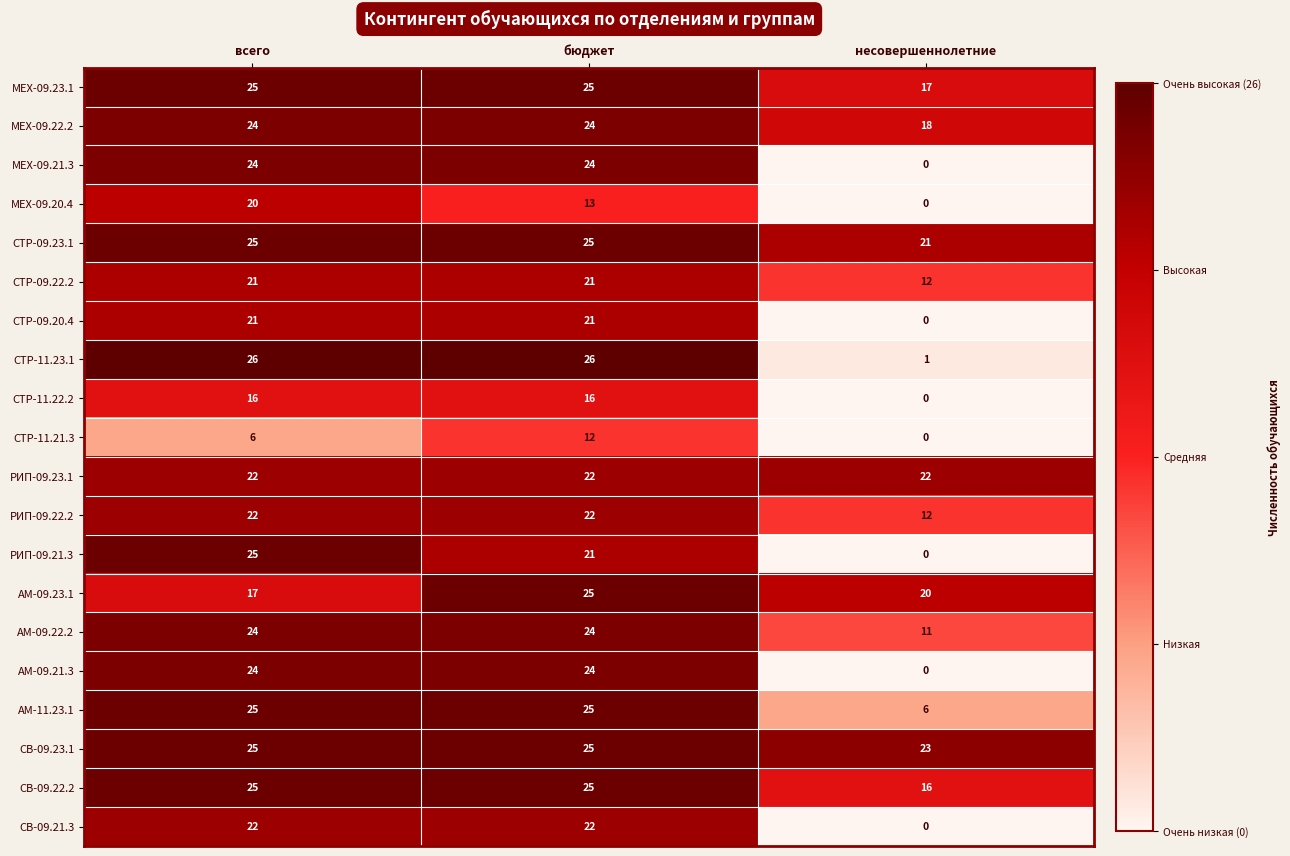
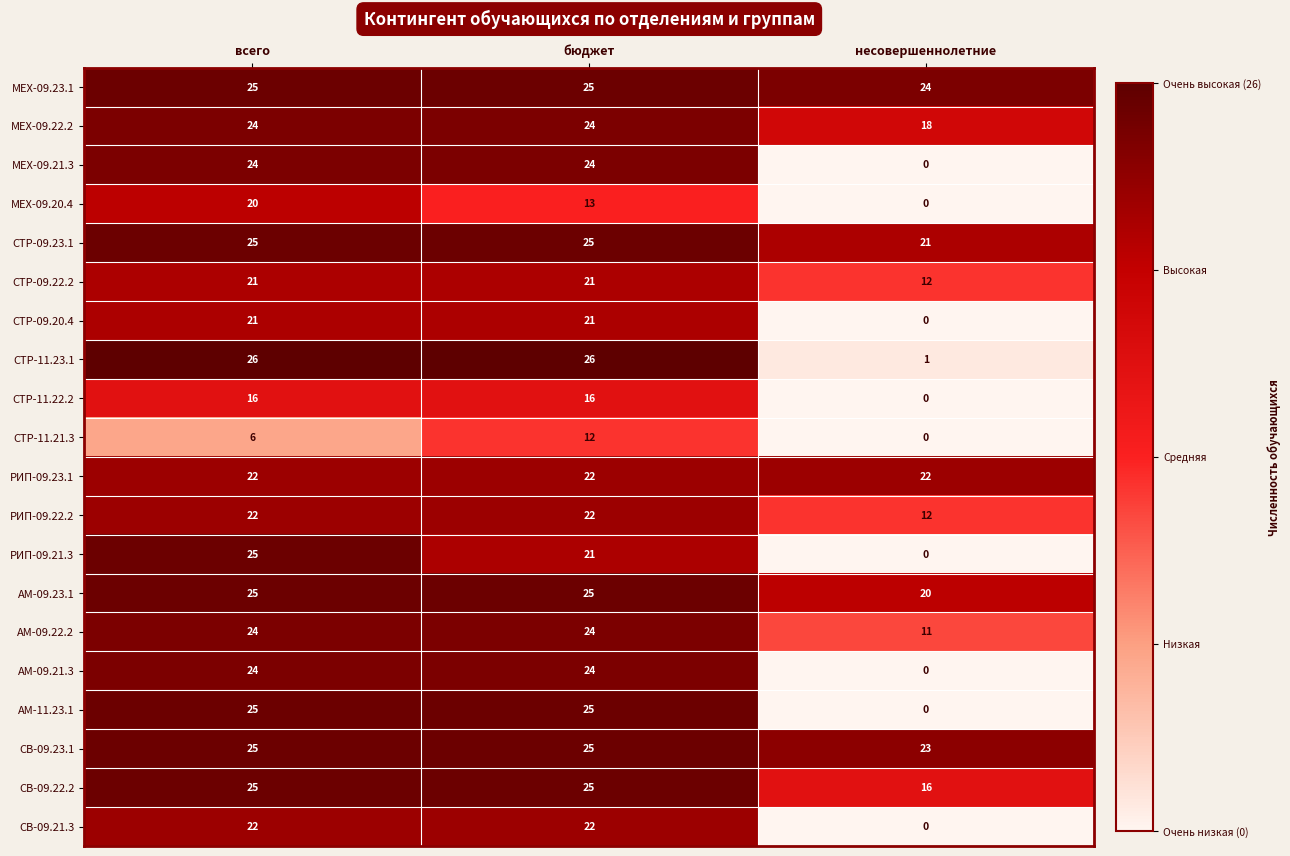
  {
    "МЕХ-09.23.1": {
      "всего": 25,
      "бюджет": 25,
-     "несовершеннолетние": 17
+     "несовершеннолетние": 24
    },
    "МЕХ-09.22.2": {
      "всего": 24,
      "бюджет": 24,
      "несовершеннолетние": 18
    },
    "МЕХ-09.21.3": {
      "всего": 24,
      "бюджет": 24,
      "несовершеннолетние": 0
    },
    "МЕХ-09.20.4": {
      "всего": 20,
      "бюджет": 13,
      "несовершеннолетние": 0
    },
    "СТР-09.23.1": {
      "всего": 25,
      "бюджет": 25,
      "несовершеннолетние": 21
    },
    "СТР-09.22.2": {
      "всего": 21,
      "бюджет": 21,
      "несовершеннолетние": 12
    },
    "СТР-09.20.4": {
      "всего": 21,
      "бюджет": 21,
      "несовершеннолетние": 0
    },
    "СТР-11.23.1": {
      "всего": 26,
      "бюджет": 26,
      "несовершеннолетние": 1
    },
    "СТР-11.22.2": {
      "всего": 16,
      "бюджет": 16,
      "несовершеннолетние": 0
    },
    "СТР-11.21.3": {
      "всего": 6,
      "бюджет": 12,
      "несовершеннолетние": 0
    },
    "РИП-09.23.1": {
      "всего": 22,
      "бюджет": 22,
      "несовершеннолетние": 22
    },
    "РИП-09.22.2": {
      "всего": 22,
      "бюджет": 22,
      "несовершеннолетние": 12
    },
    "РИП-09.21.3": {
      "всего": 25,
      "бюджет": 21,
      "несовершеннолетние": 0
    },
    "АМ-09.23.1": {
-     "всего": 17,
+     "всего": 25,
      "бюджет": 25,
      "несовершеннолетние": 20
    },
    "АМ-09.22.2": {
      "всего": 24,
      "бюджет": 24,
      "несовершеннолетние": 11
    },
    "АМ-09.21.3": {
      "всего": 24,
      "бюджет": 24,
      "несовершеннолетние": 0
    },
    "АМ-11.23.1": {
      "всего": 25,
      "бюджет": 25,
-     "несовершеннолетние": 6
+     "несовершеннолетние": 0
    },
    "СВ-09.23.1": {
      "всего": 25,
      "бюджет": 25,
      "несовершеннолетние": 23
    },
    "СВ-09.22.2": {
      "всего": 25,
      "бюджет": 25,
      "несовершеннолетние": 16
    },
    "СВ-09.21.3": {
      "всего": 22,
      "бюджет": 22,
      "несовершеннолетние": 0
    }
  }
